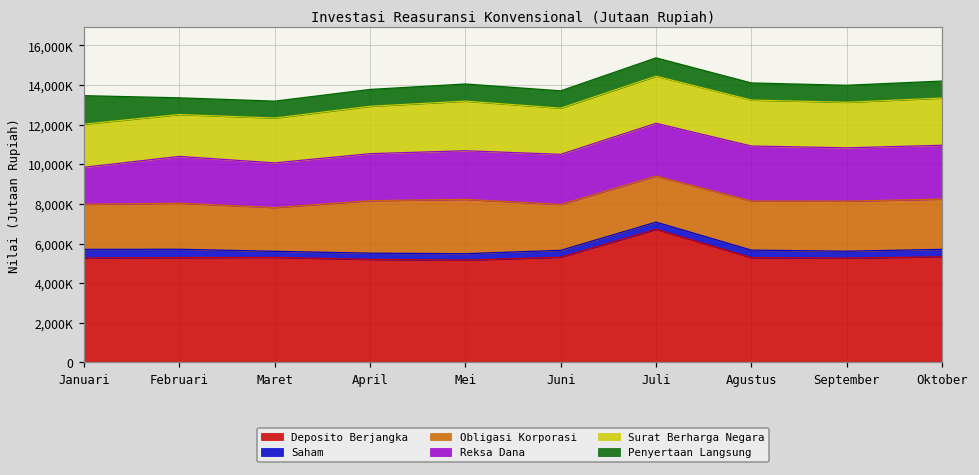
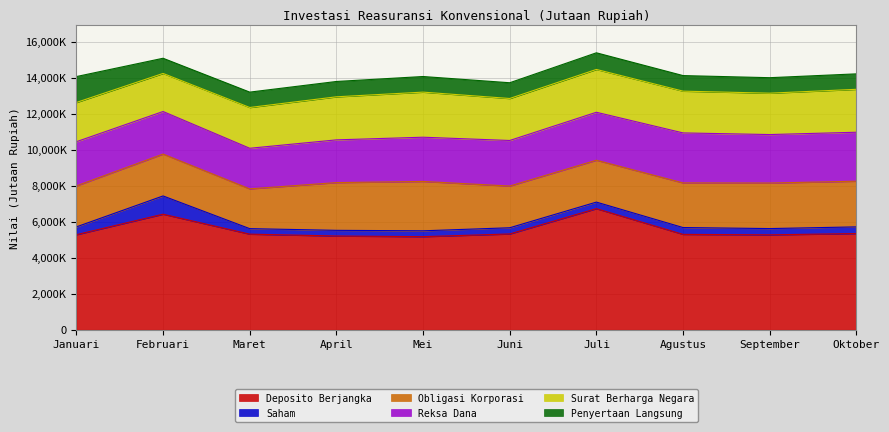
  {
    "Deposito Berjangka": {
      "Januari": "5,300,000",
-     "Februari": "5,300,000",
+     "Februari": "6,400,000",
      "Maret": "5,300,000",
      "April": "5,200,000",
      "Mei": "5,200,000",
      "Juni": "5,300,000",
      "Juli": "6,700,000",
      "Agustus": "5,300,000",
      "September": "5,300,000",
      "Oktober": "5,300,000"
    },
    "Saham": {
      "Januari": "400,000",
-     "Februari": "400,000",
+     "Februari": "1,000,000",
      "Maret": "300,000",
      "April": "300,000",
      "Mei": "300,000",
      "Juni": "300,000",
      "Juli": "400,000",
      "Agustus": "400,000",
      "September": "300,000",
      "Oktober": "400,000"
    },
    "Obligasi Korporasi": {
      "Januari": "2,300,000",
      "Februari": "2,300,000",
      "Maret": "2,200,000",
      "April": "2,700,000",
      "Mei": "2,700,000",
      "Juni": "2,300,000",
      "Juli": "2,300,000",
      "Agustus": "2,500,000",
      "September": "2,500,000",
      "Oktober": "2,500,000"
    },
    "Reksa Dana": {
-     "Januari": "1,900,000",
+     "Januari": "2,500,000",
      "Februari": "2,400,000",
      "Maret": "2,300,000",
      "April": "2,400,000",
      "Mei": "2,500,000",
      "Juni": "2,500,000",
      "Juli": "2,700,000",
      "Agustus": "2,800,000",
      "September": "2,700,000",
      "Oktober": "2,700,000"
    },
    "Surat Berharga Negara": {
      "Januari": "2,200,000",
      "Februari": "2,100,000",
      "Maret": "2,300,000",
      "April": "2,400,000",
      "Mei": "2,500,000",
      "Juni": "2,300,000",
      "Juli": "2,400,000",
      "Agustus": "2,300,000",
      "September": "2,300,000",
      "Oktober": "2,400,000"
    },
    "Penyertaan Langsung": {
      "Januari": "1,400,000",
      "Februari": "800,000",
      "Maret": "900,000",
      "April": "900,000",
      "Mei": "900,000",
      "Juni": "900,000",
      "Juli": "900,000",
      "Agustus": "900,000",
      "September": "900,000",
      "Oktober": "900,000"
    }
  }
